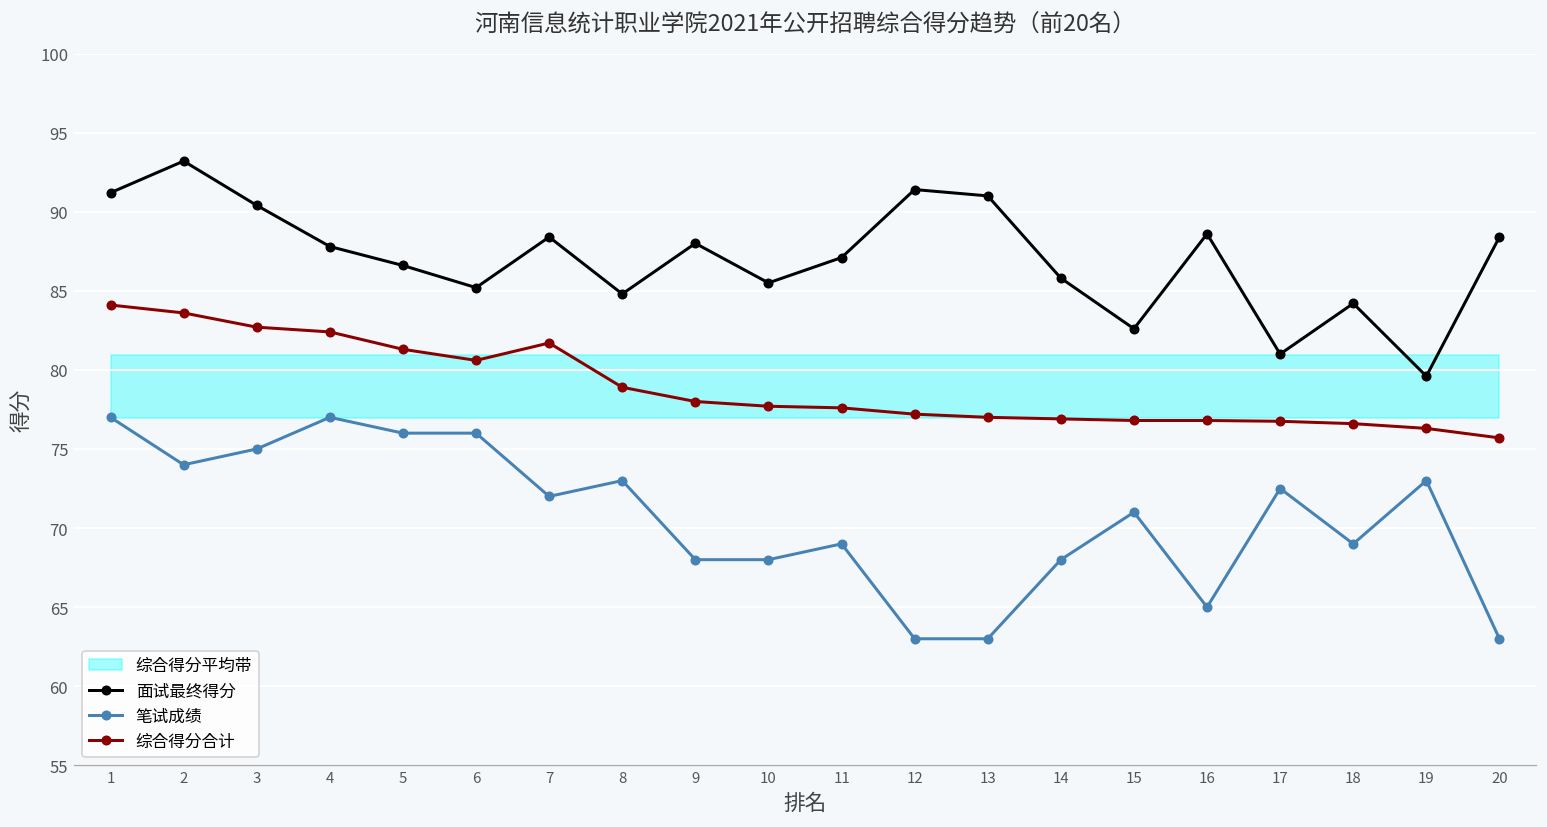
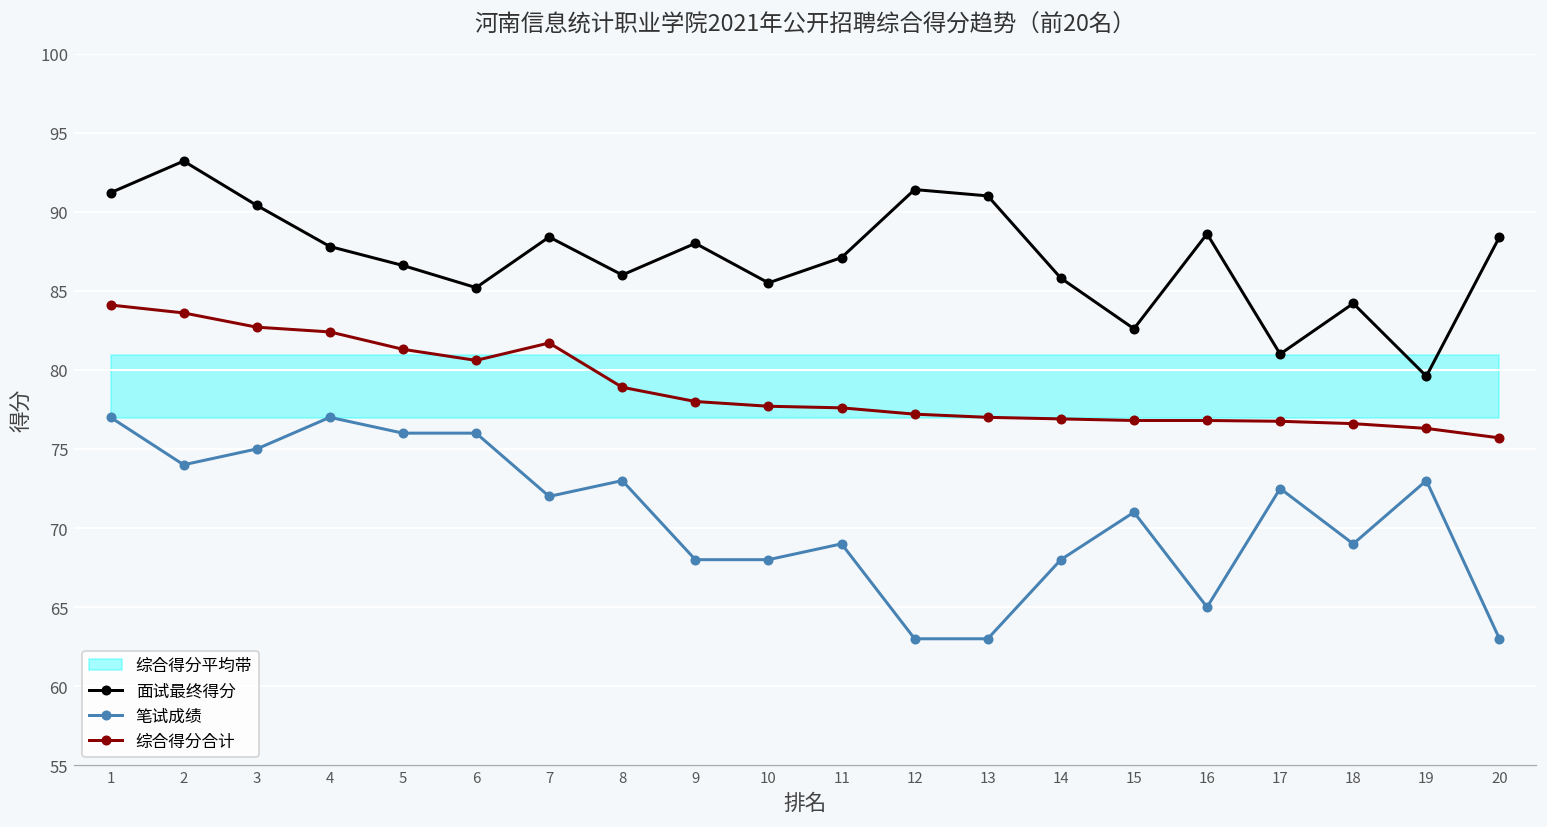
  {
    "面试最终得分": {
      "1": 91.2,
      "2": 93.2,
      "3": 90.4,
      "4": 87.8,
      "5": 86.6,
      "6": 85.2,
      "7": 88.4,
-     "8": 84.8,
+     "8": 86.0,
      "9": 88.0,
      "10": 85.5,
      "11": 87.1,
      "12": 91.4,
      "13": 91.0,
      "14": 85.8,
      "15": 82.6,
      "16": 88.6,
      "18": 84.2,
      "19": 79.6,
      "20": 88.4
    },
    "综合得分平均带": {
      "1": 80.9,
      "2": 80.9,
      "3": 80.9,
      "4": 80.9,
      "5": 80.9,
      "6": 80.9,
      "7": 80.9,
      "8": 80.9,
      "9": 80.9,
      "10": 80.9,
      "11": 80.9,
      "12": 80.9,
      "13": 80.9,
      "14": 80.9,
      "15": 80.9,
      "16": 80.9,
      "18": 80.9,
      "19": 80.9,
      "20": 80.9
    },
    "笔试成绩": {
      "1": 77.0,
      "2": 74.0,
      "3": 75.0,
      "4": 77.0,
      "5": 76.0,
      "6": 76.0,
      "7": 72.0,
      "8": 73.0,
      "9": 68.0,
      "10": 68.0,
      "11": 69.0,
      "12": 63.0,
      "13": 63.0,
      "14": 68.0,
      "15": 71.0,
      "16": 65.0,
      "17": 72.5,
      "18": 69.0,
      "19": 73.0,
      "20": 63.0
    },
    "综合得分合计": {
      "1": 84.1,
      "2": 83.6,
      "3": 82.7,
      "4": 82.4,
      "5": 81.3,
      "6": 80.6,
      "7": 81.7,
      "8": 78.9,
      "9": 78.0,
      "10": 77.7,
      "11": 77.6,
      "12": 77.2,
      "13": 77.0,
      "14": 76.9,
      "15": 76.8,
      "16": 76.8,
      "17": 76.8,
      "18": 76.6,
      "19": 76.3,
      "20": 75.7
    }
  }
